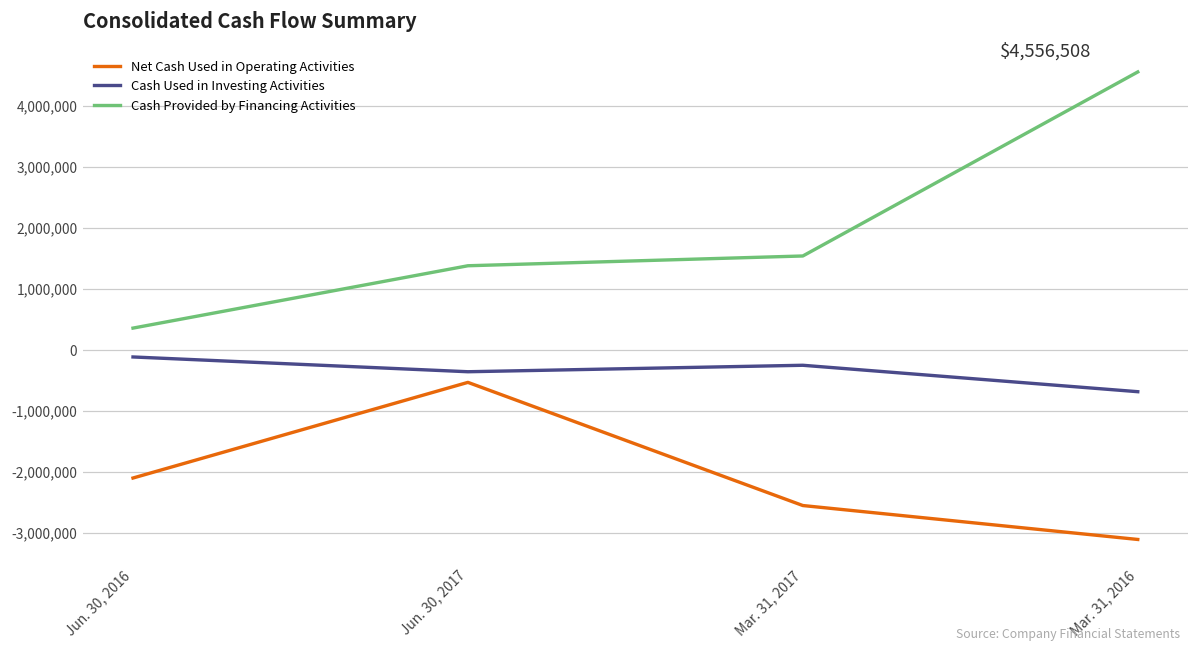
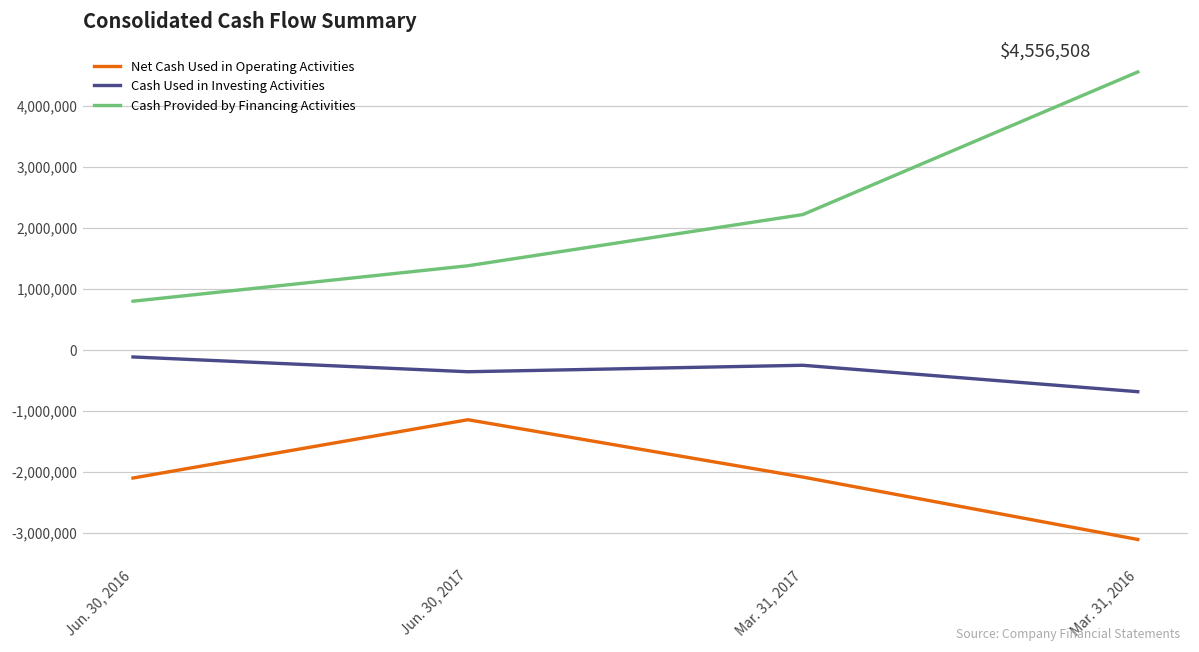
  {
    "Net Cash Used in Operating Activities": {
      "Jun. 30, 2016": "-2,100,000",
-     "Jun. 30, 2017": "-500,000",
-     "Mar. 31, 2017": "-2,600,000",
+     "Jun. 30, 2017": "-1,100,000",
+     "Mar. 31, 2017": "-2,100,000",
      "Mar. 31, 2016": "-3,100,000"
    },
    "Cash Used in Investing Activities": {
      "Jun. 30, 2016": "-100,000",
      "Jun. 30, 2017": "-400,000",
      "Mar. 31, 2017": "-300,000",
      "Mar. 31, 2016": "-700,000"
    },
    "Cash Provided by Financing Activities": {
-     "Jun. 30, 2016": "400,000",
+     "Jun. 30, 2016": "800,000",
      "Jun. 30, 2017": "1,400,000",
-     "Mar. 31, 2017": "1,500,000",
+     "Mar. 31, 2017": "2,200,000",
      "Mar. 31, 2016": "4,600,000"
    }
  }
